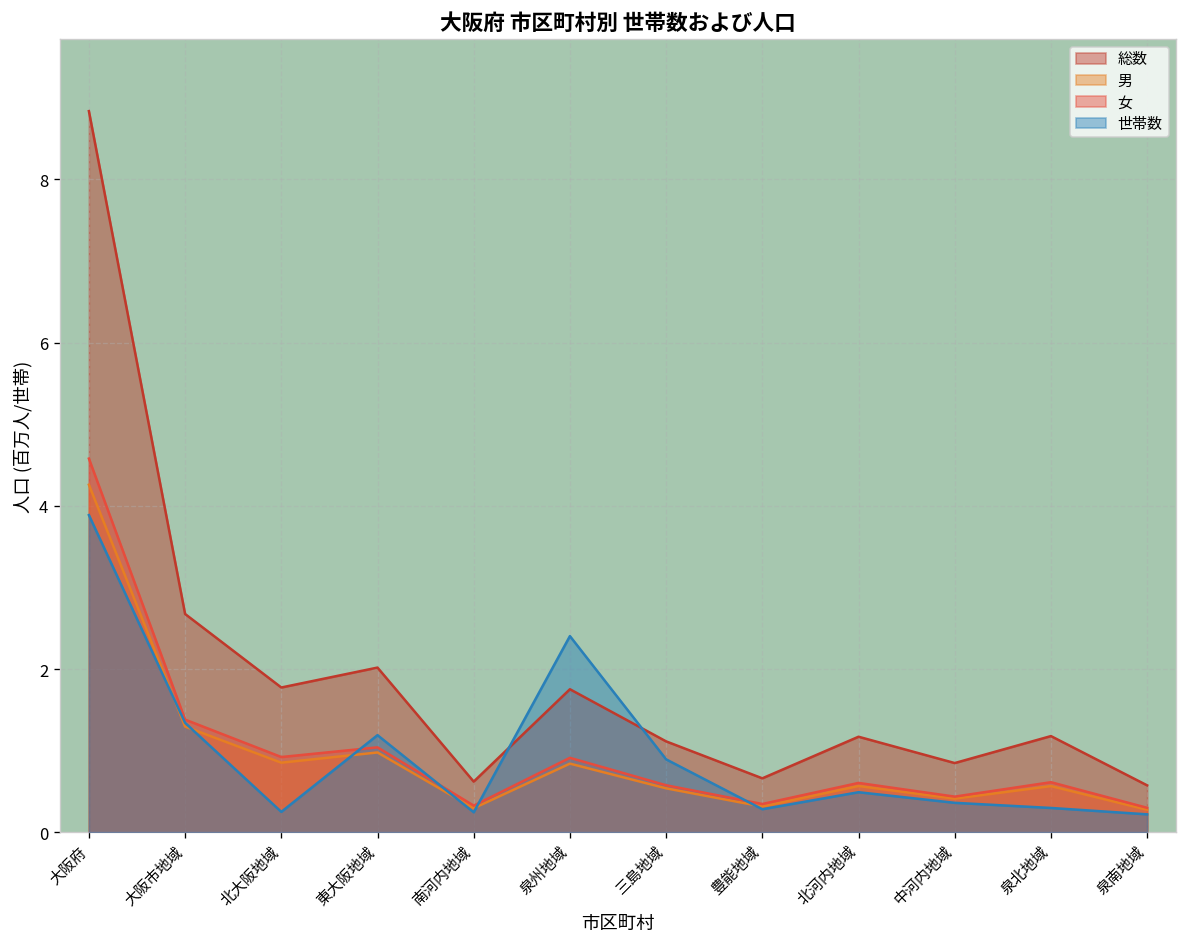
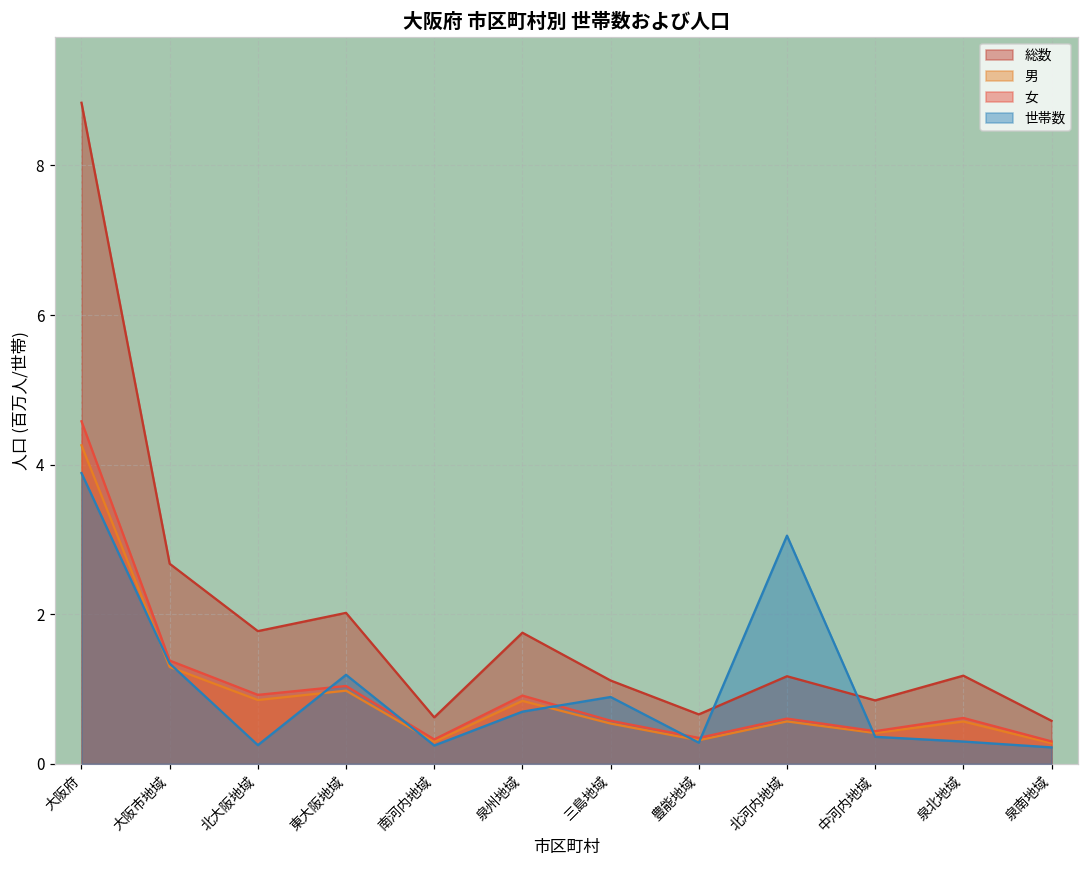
  {
    "世帯数": {
      "大阪府": 3.9,
      "大阪市地域": 1.3,
      "北大阪地域": 0.2,
      "東大阪地域": 1.2,
      "南河内地域": 0.2,
-     "泉州地域": 2.4,
+     "泉州地域": 0.7,
      "三島地域": 0.9,
-     "北河内地域": 0.5,
+     "北河内地域": 3.1,
      "中河内地域": 0.4,
      "泉北地域": 0.3,
      "泉南地域": 0.2
    }
  }
